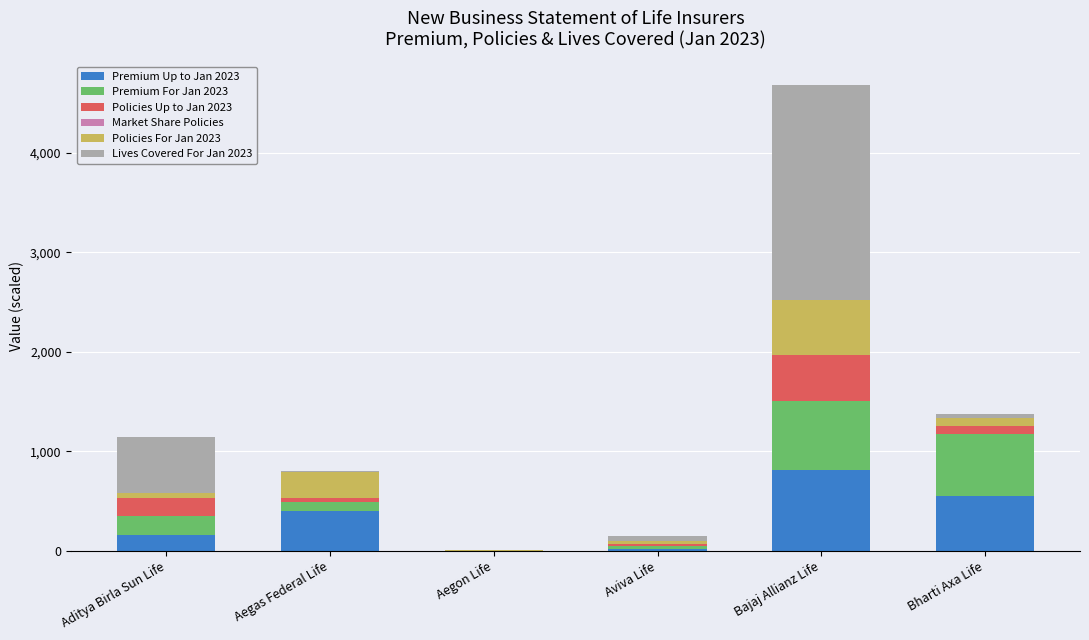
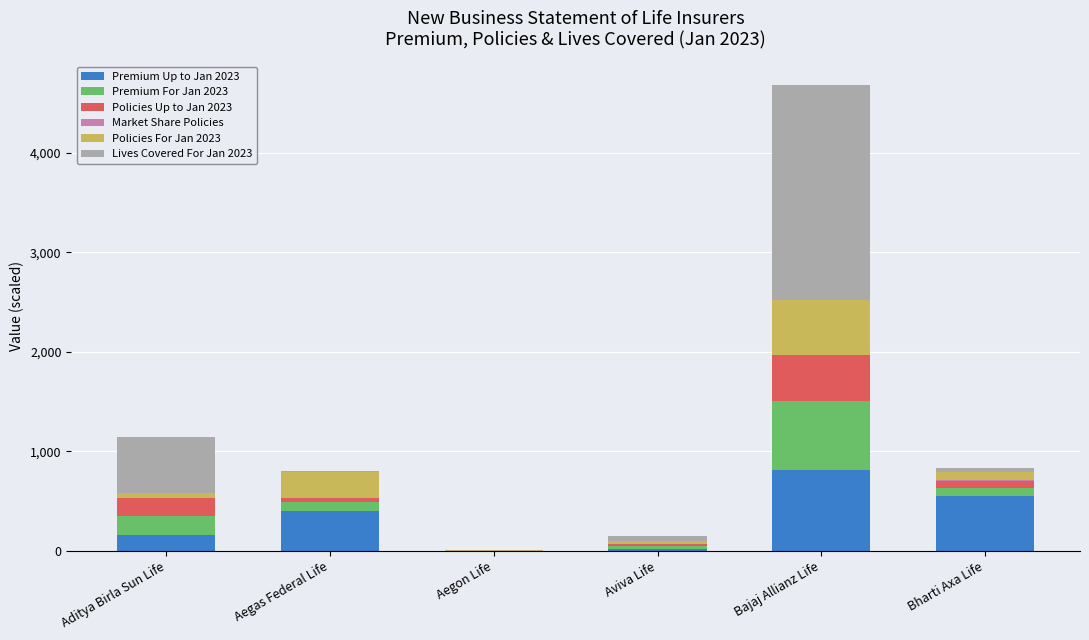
  {
    "Premium Up to Jan 2023": {
      "Aditya Birla Sun Life": 200,
      "Aegas Federal Life": 400,
      "Bajaj Allianz Life": 800,
      "Bharti Axa Life": 600
    },
    "Premium For Jan 2023": {
      "Aditya Birla Sun Life": 200,
      "Aegas Federal Life": 100,
      "Aviva Life": 0,
      "Bajaj Allianz Life": 700,
-     "Bharti Axa Life": 600
+     "Bharti Axa Life": 100
    },
    "Policies For Jan 2023": {
      "Aditya Birla Sun Life": 0,
      "Aegas Federal Life": 300,
      "Aviva Life": 0,
      "Bajaj Allianz Life": 600,
      "Bharti Axa Life": 100
    }
  }
